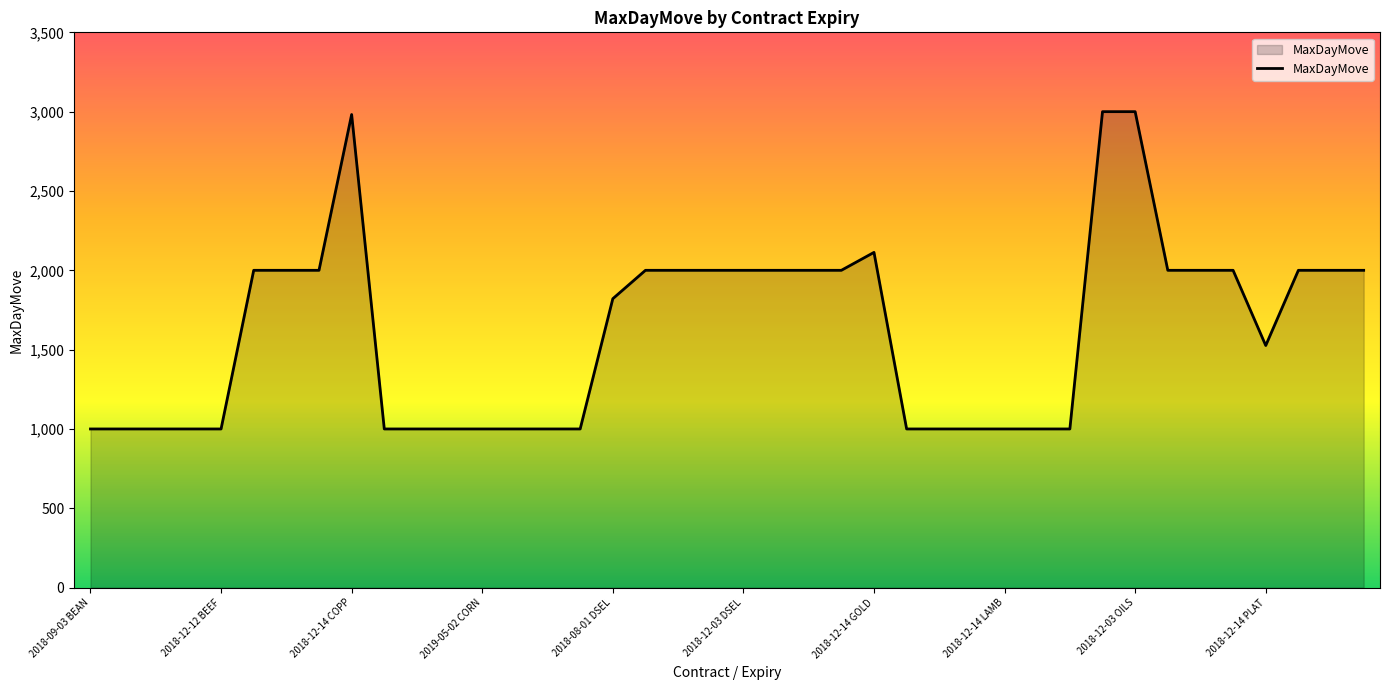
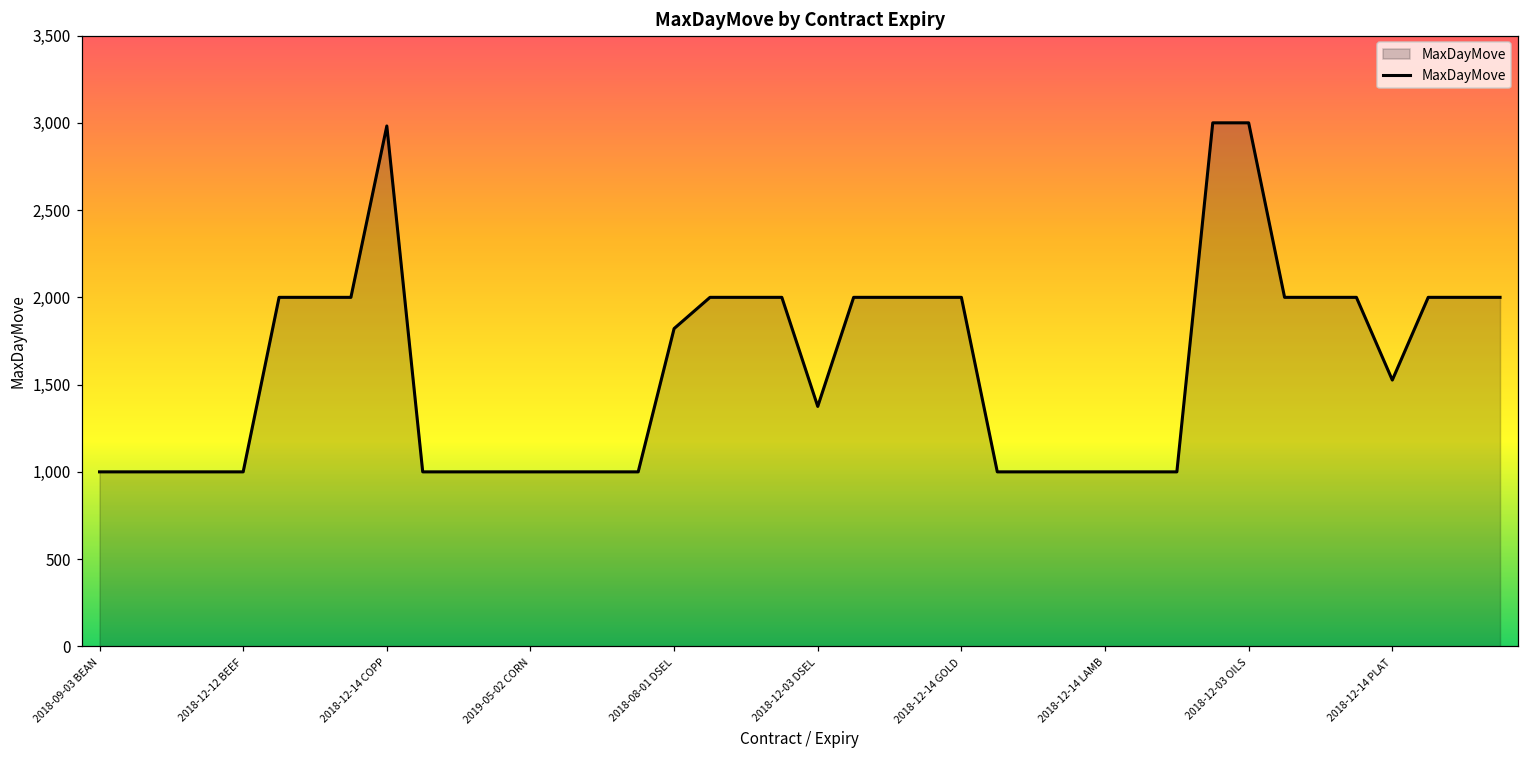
  {
    "2018-09-03 BEAN": "1,000",
    "2018-12-12 BEEF": "1,000",
    "2018-12-14 COPP": "2,980",
    "2019-05-02 CORN": "1,000",
    "2018-08-01 DSEL": "1,820",
-   "2018-12-03 DSEL": "2,000",
-   "2018-12-14 GOLD": "2,110",
+   "2018-12-03 DSEL": "1,380",
+   "2018-12-14 GOLD": "2,000",
    "2018-12-14 LAMB": "1,000",
    "2018-12-03 OILS": "3,000",
    "2018-12-14 PLAT": "1,530"
  }
